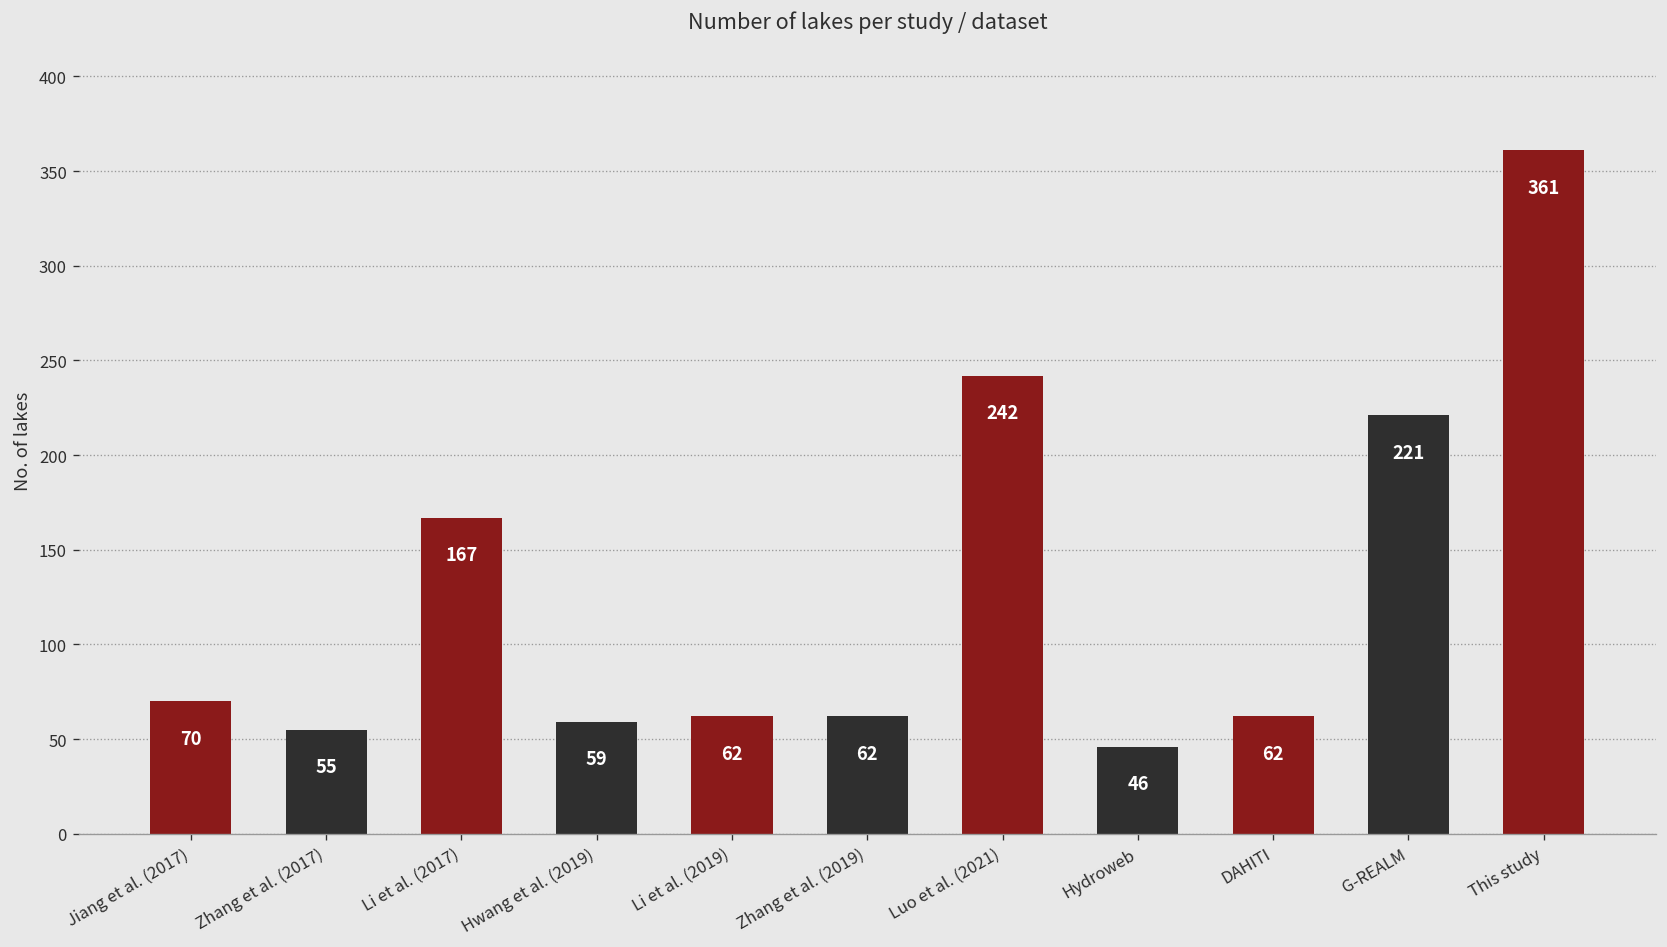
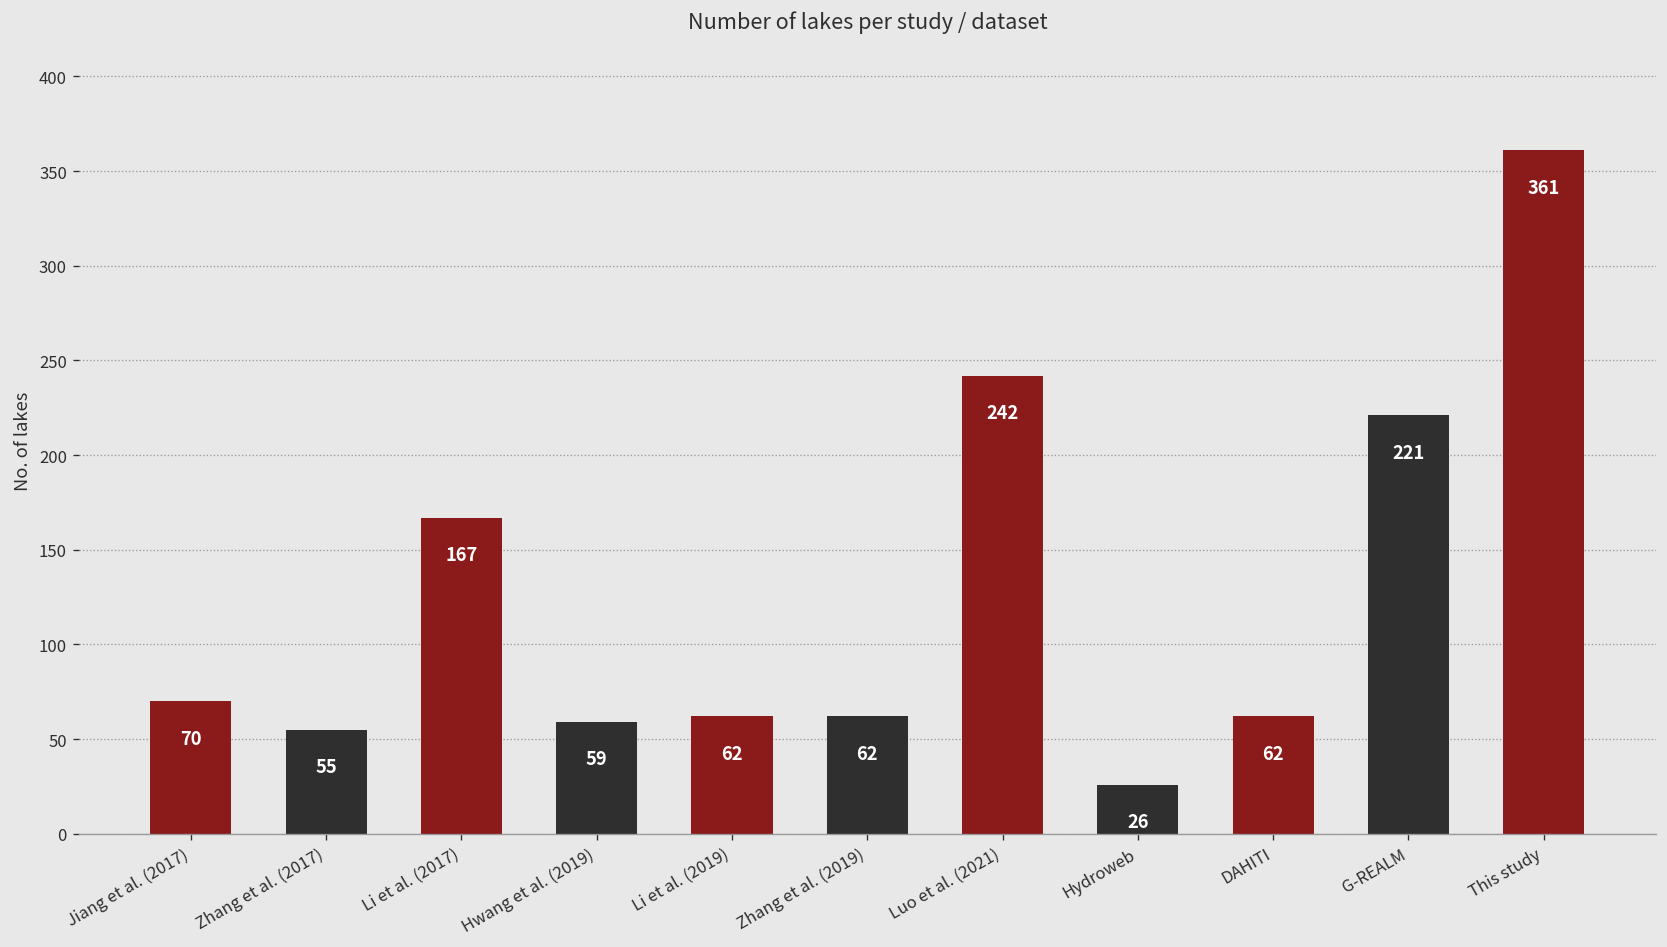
  {
    "Jiang et al. (2017)": 70,
    "Zhang et al. (2017)": 55,
    "Li et al. (2017)": 167,
    "Hwang et al. (2019)": 59,
    "Li et al. (2019)": 62,
    "Zhang et al. (2019)": 62,
    "Luo et al. (2021)": 242,
-   "Hydroweb": 46,
+   "Hydroweb": 26,
    "DAHITI": 62,
    "G-REALM": 221,
    "This study": 361
  }
